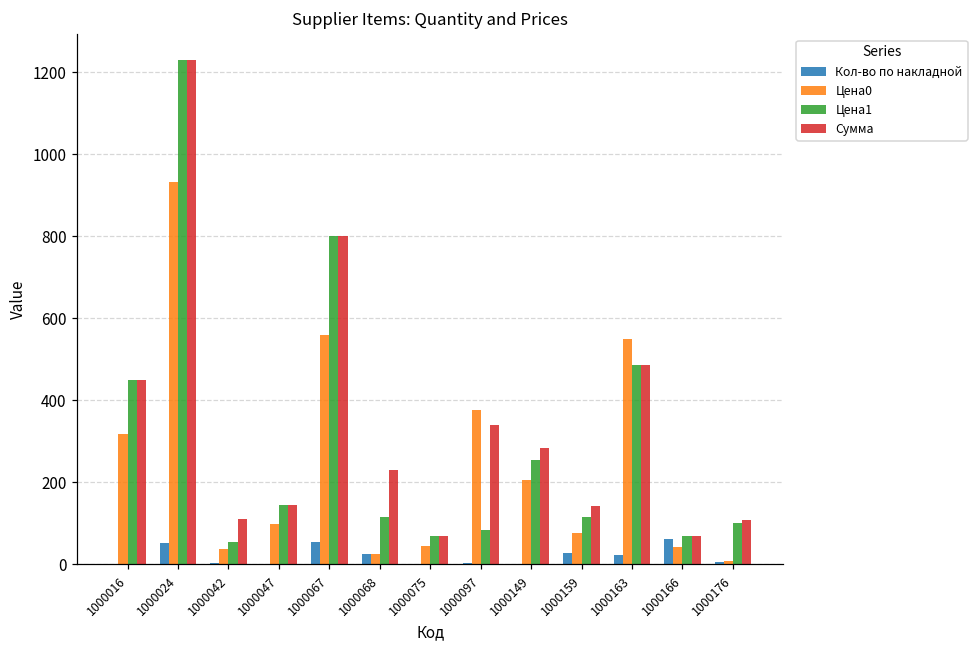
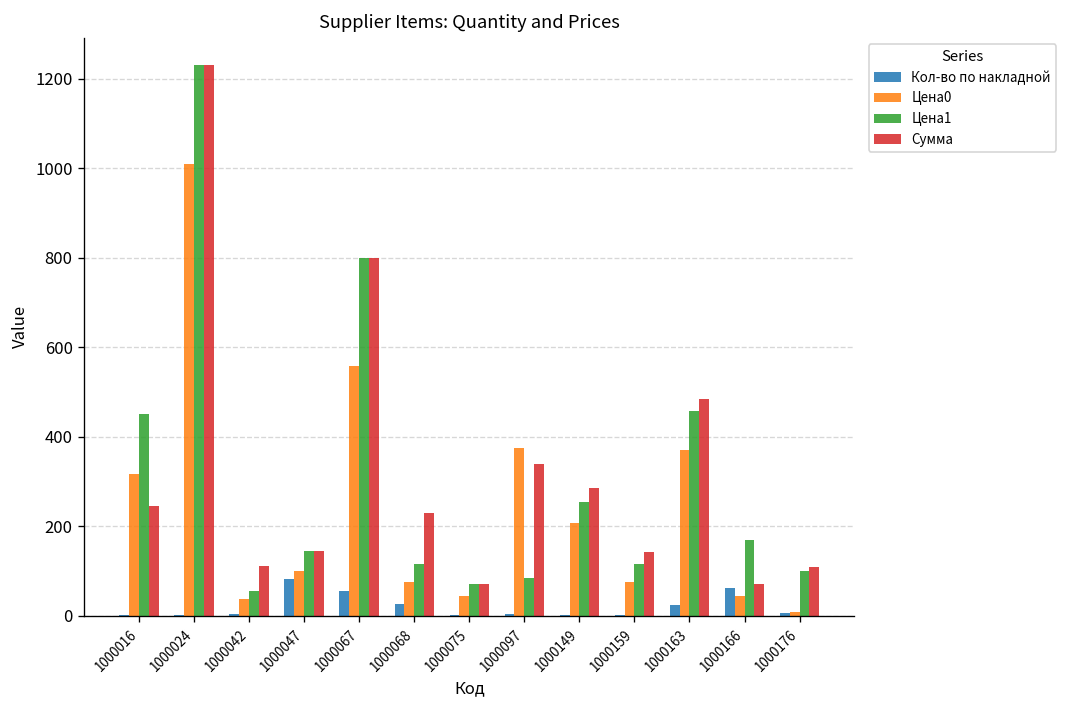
  {
    "Кол-во по накладной": {
-     "1000024": 50,
-     "1000047": 0,
+     "1000024": 0,
+     "1000047": 80,
      "1000067": 60,
      "1000068": 30,
-     "1000159": 30,
+     "1000159": 0,
      "1000163": 20,
      "1000166": 60
    },
    "Цена0": {
      "1000016": 320,
-     "1000024": 930,
+     "1000024": 1010,
      "1000042": 40,
      "1000047": 100,
      "1000067": 560,
-     "1000068": 20,
+     "1000068": 80,
      "1000075": 40,
      "1000097": 380,
      "1000149": 210,
      "1000159": 80,
-     "1000163": 550,
+     "1000163": 370,
      "1000166": 40,
      "1000176": 10
    },
    "Цена1": {
      "1000016": 450,
      "1000024": 1230,
      "1000042": 60,
      "1000047": 150,
      "1000067": 800,
      "1000068": 120,
      "1000075": 70,
      "1000097": 90,
      "1000149": 260,
      "1000159": 120,
-     "1000163": 490,
-     "1000166": 70,
+     "1000163": 460,
+     "1000166": 170,
      "1000176": 100
    },
    "Сумма": {
-     "1000016": 450,
+     "1000016": 250,
      "1000024": 1230,
      "1000042": 110,
      "1000047": 150,
      "1000067": 800,
      "1000068": 230,
      "1000075": 70,
      "1000097": 340,
      "1000149": 290,
      "1000159": 140,
      "1000163": 490,
      "1000166": 70,
      "1000176": 110
    }
  }
